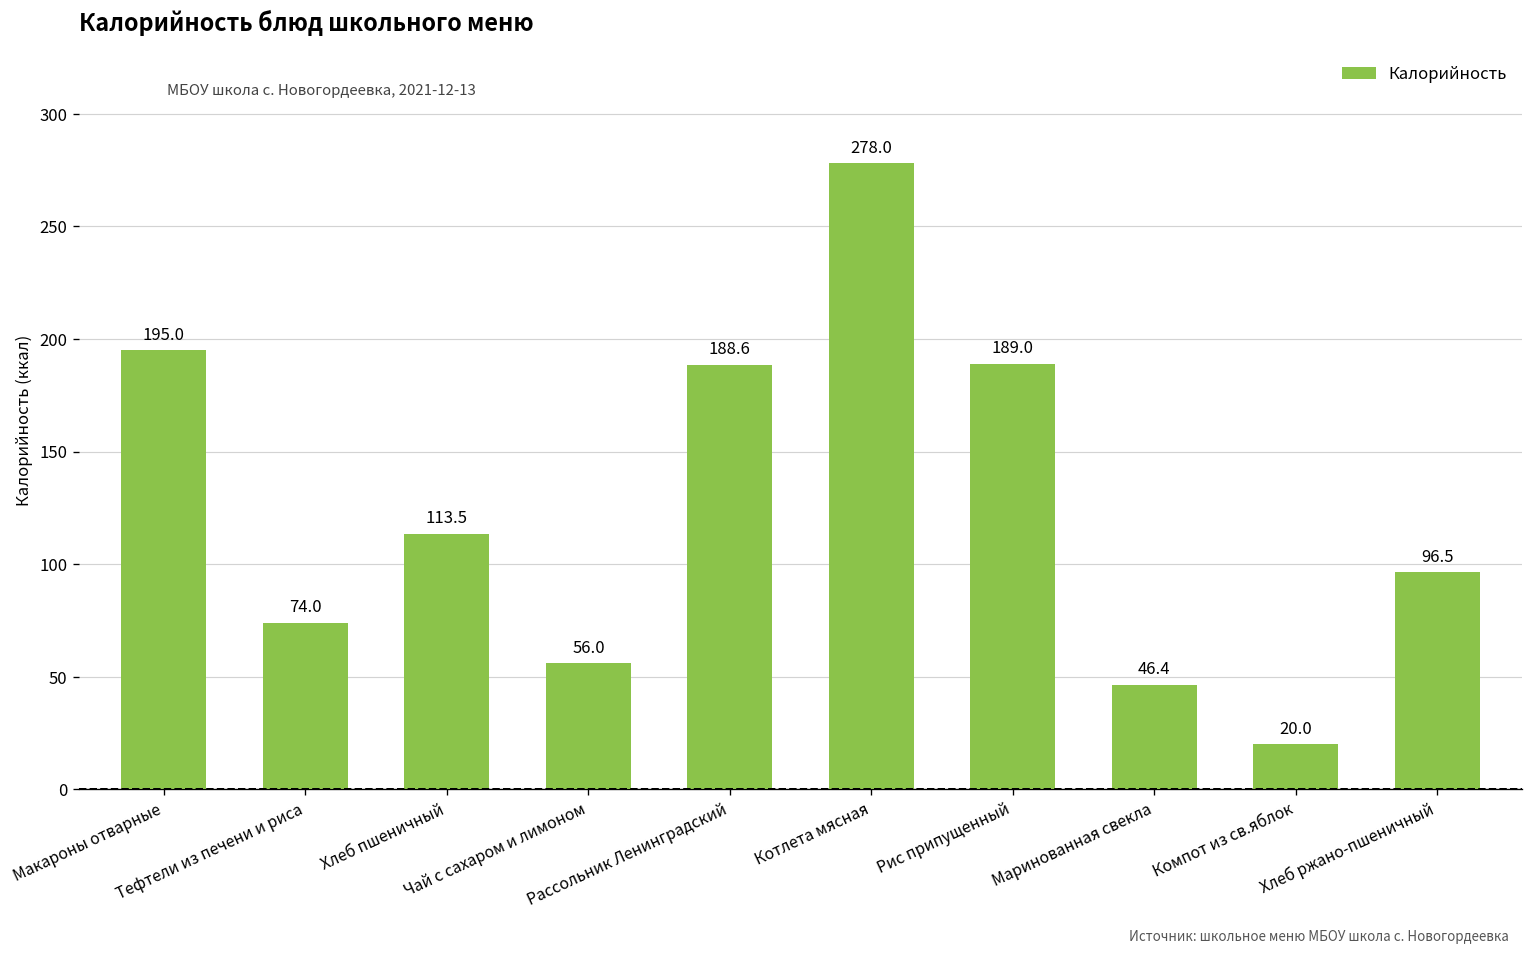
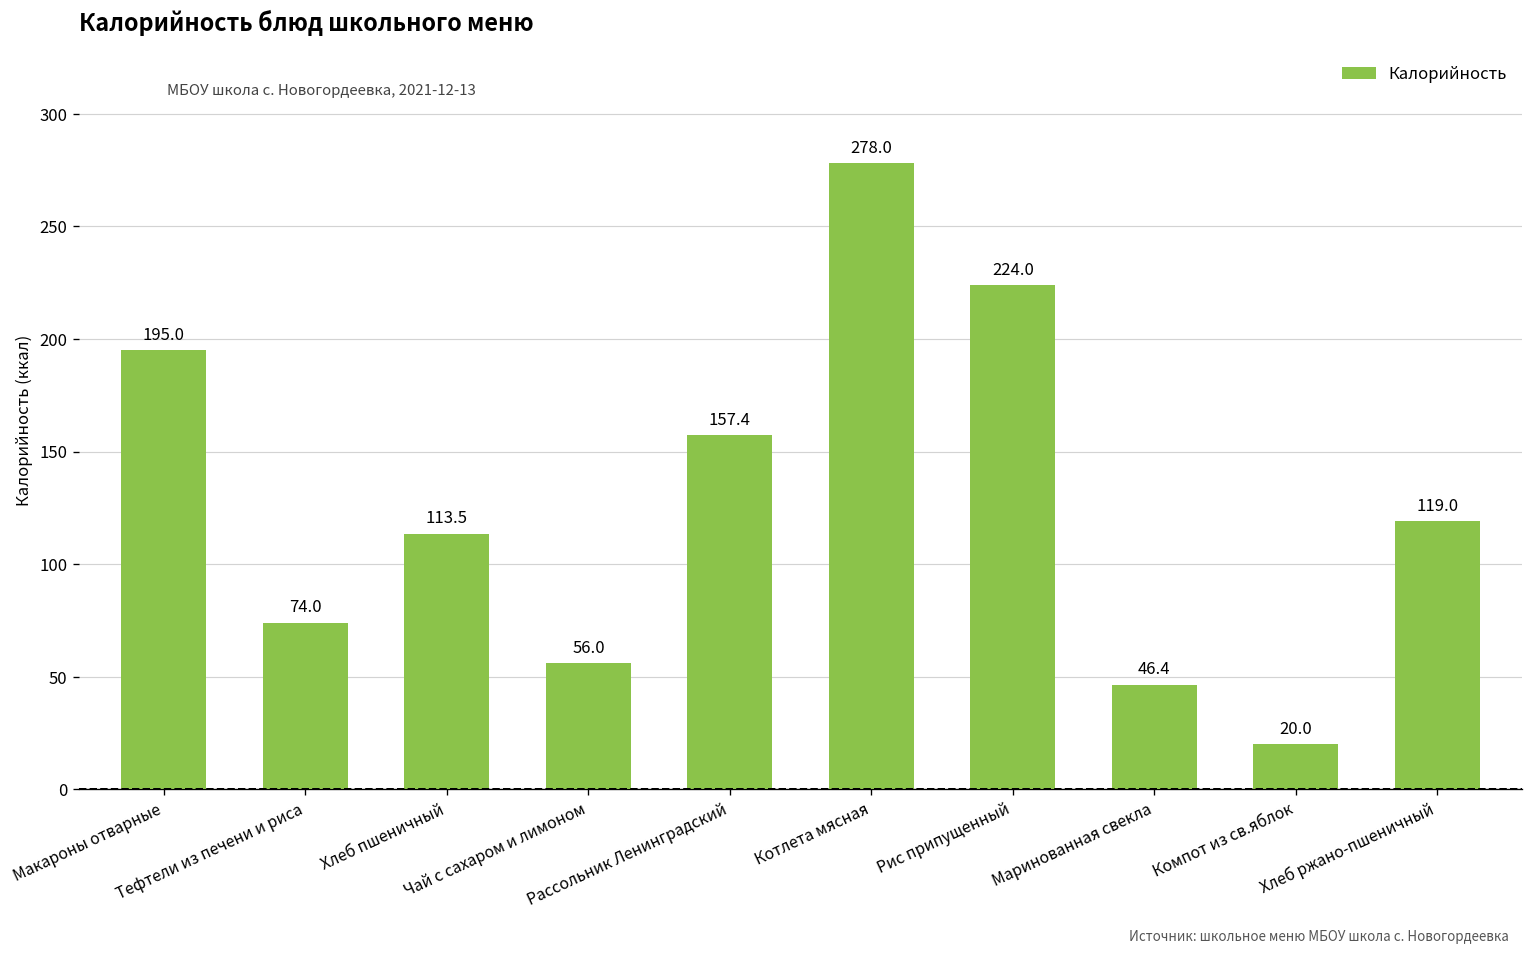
  {
    "Макароны отварные": 195.0,
    "Тефтели из печени и риса": 74.0,
    "Хлеб пшеничный": 113.5,
    "Чай с сахаром и лимоном": 56.0,
-   "Рассольник Ленинградский": 188.6,
+   "Рассольник Ленинградский": 157.4,
    "Котлета мясная": 278.0,
-   "Рис припущенный": 189.0,
+   "Рис припущенный": 224.0,
    "Маринованная свекла": 46.4,
    "Компот из св.яблок": 20.0,
-   "Хлеб ржано-пшеничный": 96.5
+   "Хлеб ржано-пшеничный": 119.0
  }
